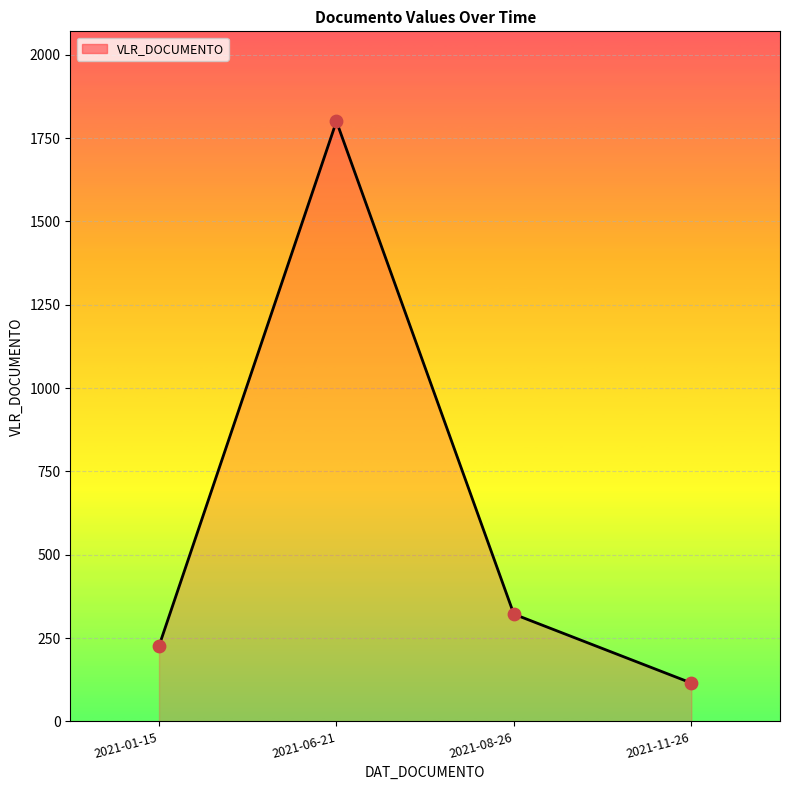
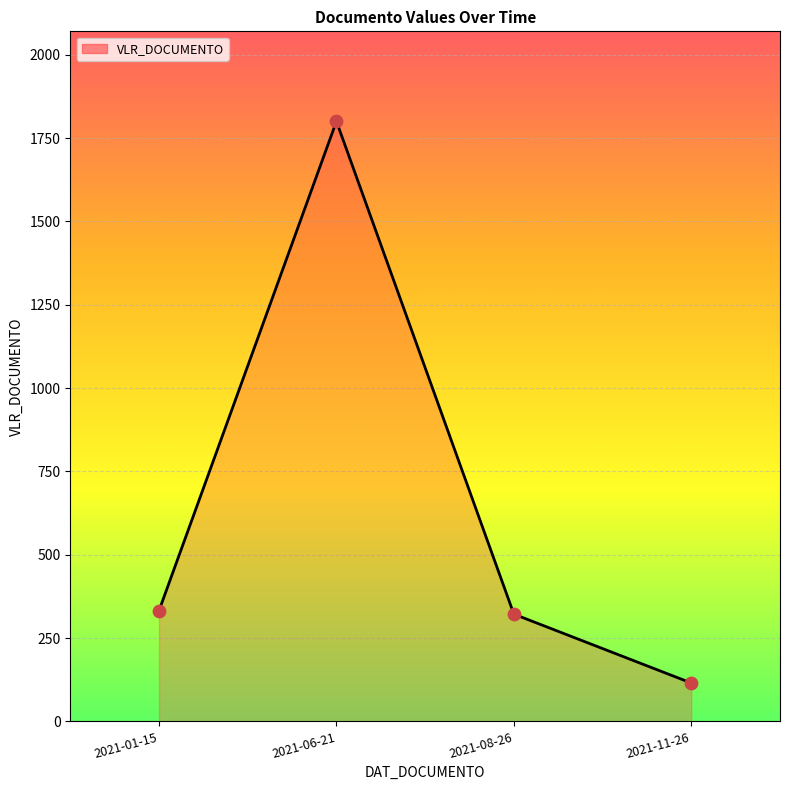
  {
-   "2021-01-15": 230,
+   "2021-01-15": 330,
    "2021-06-21": 1800,
    "2021-08-26": 320,
    "2021-11-26": 120
  }
